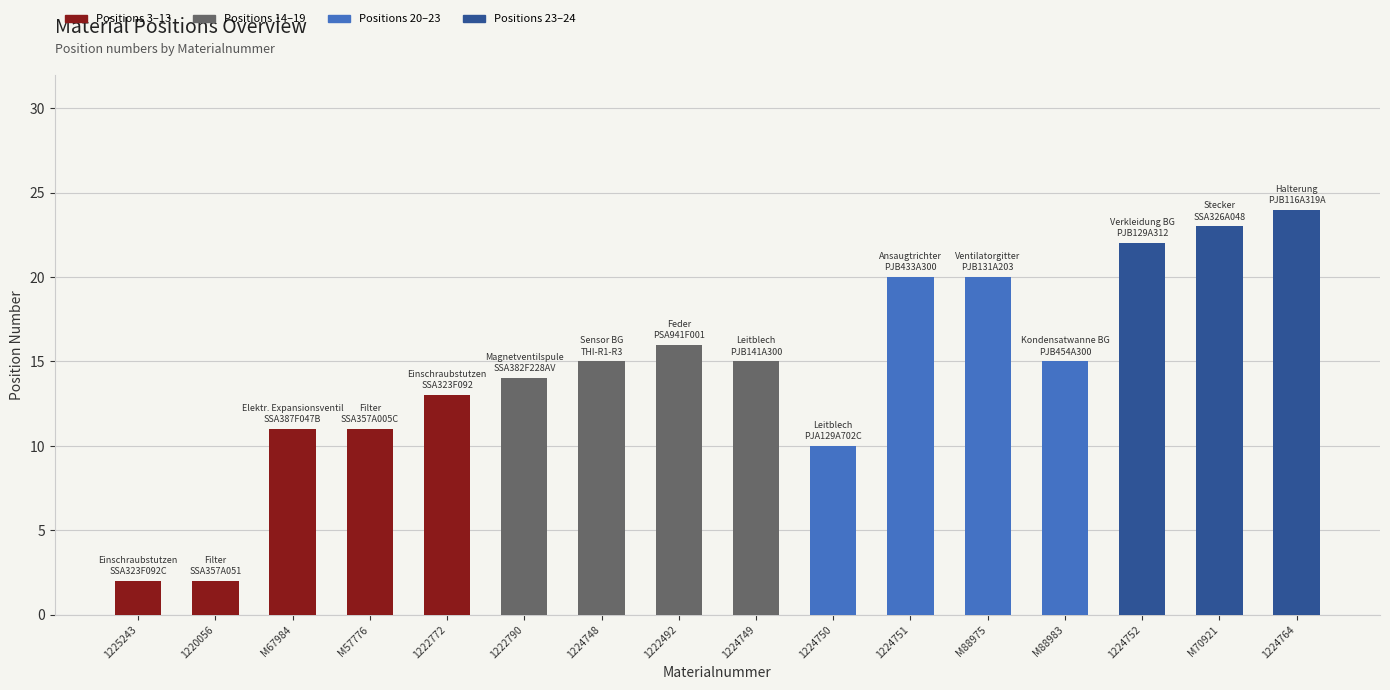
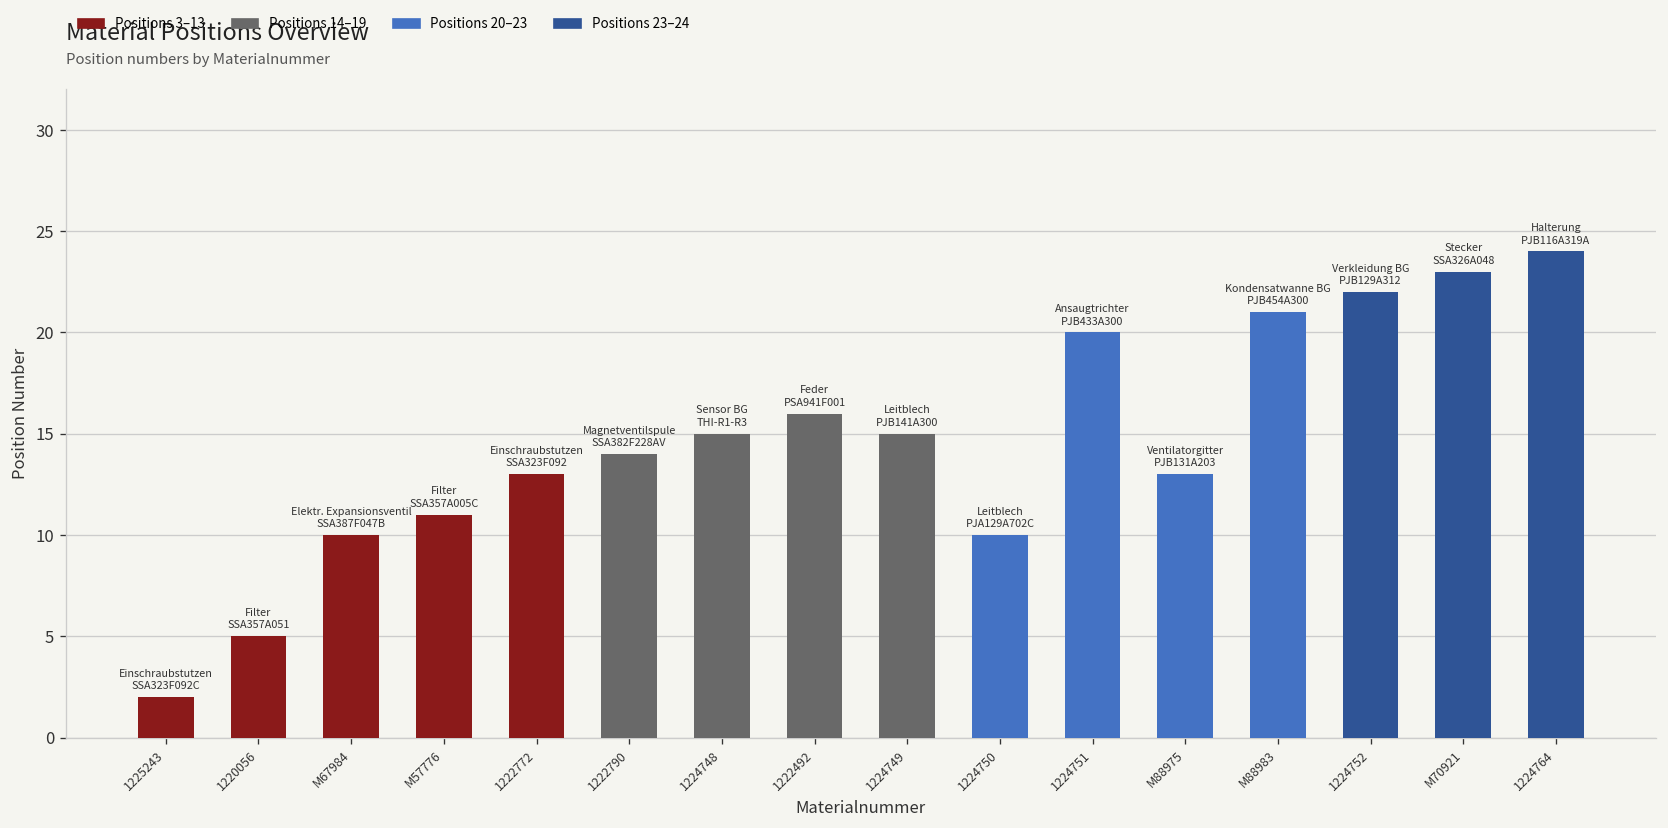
  {
    "1225243": 2,
-   "1220056": 2,
-   "M67984": 11,
+   "1220056": 5,
+   "M67984": 10,
    "M57776": 11,
    "1222772": 13,
    "1222790": 14,
    "1224748": 15,
    "1222492": 16,
    "1224749": 15,
    "1224750": 10,
    "1224751": 20,
-   "M88975": 20,
-   "M88983": 15,
+   "M88975": 13,
+   "M88983": 21,
    "1224752": 22,
    "M70921": 23,
    "1224764": 24
  }
